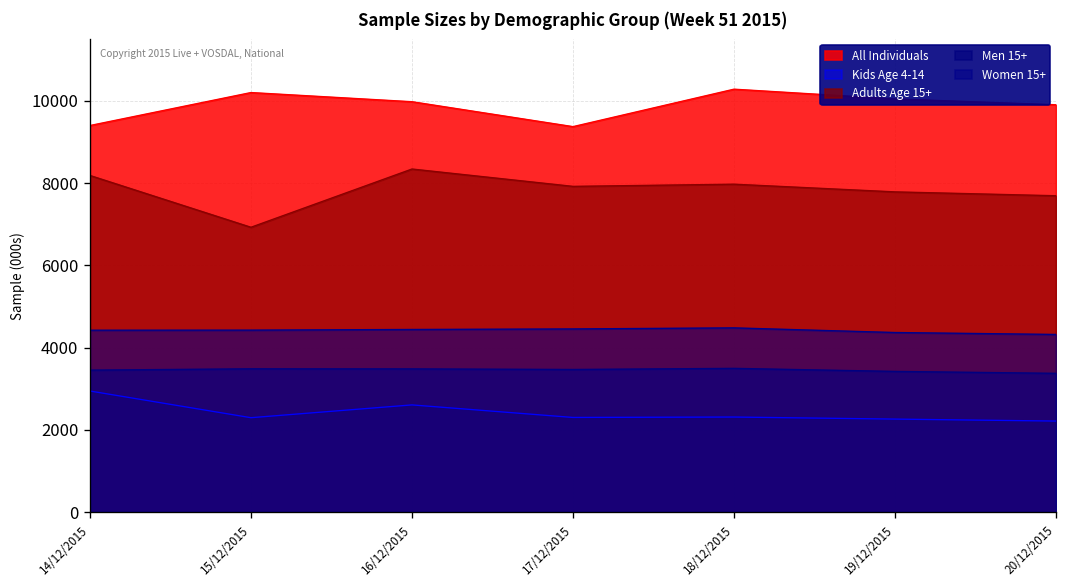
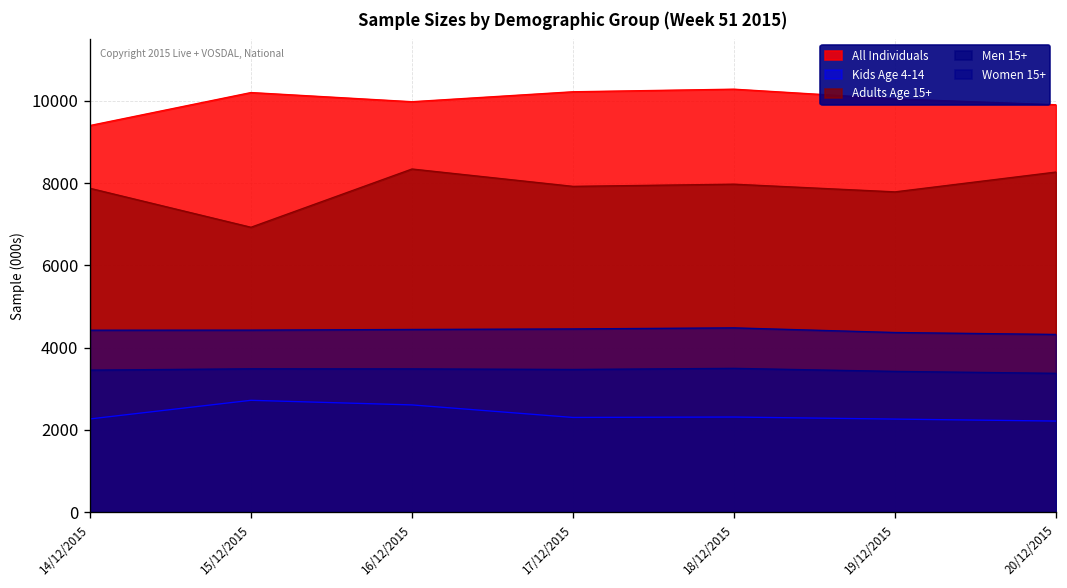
  {
    "All Individuals": {
      "14/12/2015": 9400,
      "15/12/2015": 10200,
      "16/12/2015": 10000,
-     "17/12/2015": 9400,
+     "17/12/2015": 10200,
      "18/12/2015": 10300,
      "20/12/2015": 9900
    },
    "Kids Age 4-14": {
-     "14/12/2015": 2900,
-     "15/12/2015": 2300,
+     "14/12/2015": 2300,
+     "15/12/2015": 2700,
      "16/12/2015": 2600,
      "17/12/2015": 2300,
      "18/12/2015": 2300,
      "19/12/2015": 2300,
      "20/12/2015": 2200
    },
    "Adults Age 15+": {
-     "14/12/2015": 8200,
+     "14/12/2015": 7900,
      "15/12/2015": 6900,
      "16/12/2015": 8300,
      "17/12/2015": 7900,
      "18/12/2015": 8000,
      "19/12/2015": 7800,
-     "20/12/2015": 7700
+     "20/12/2015": 8300
    }
  }
